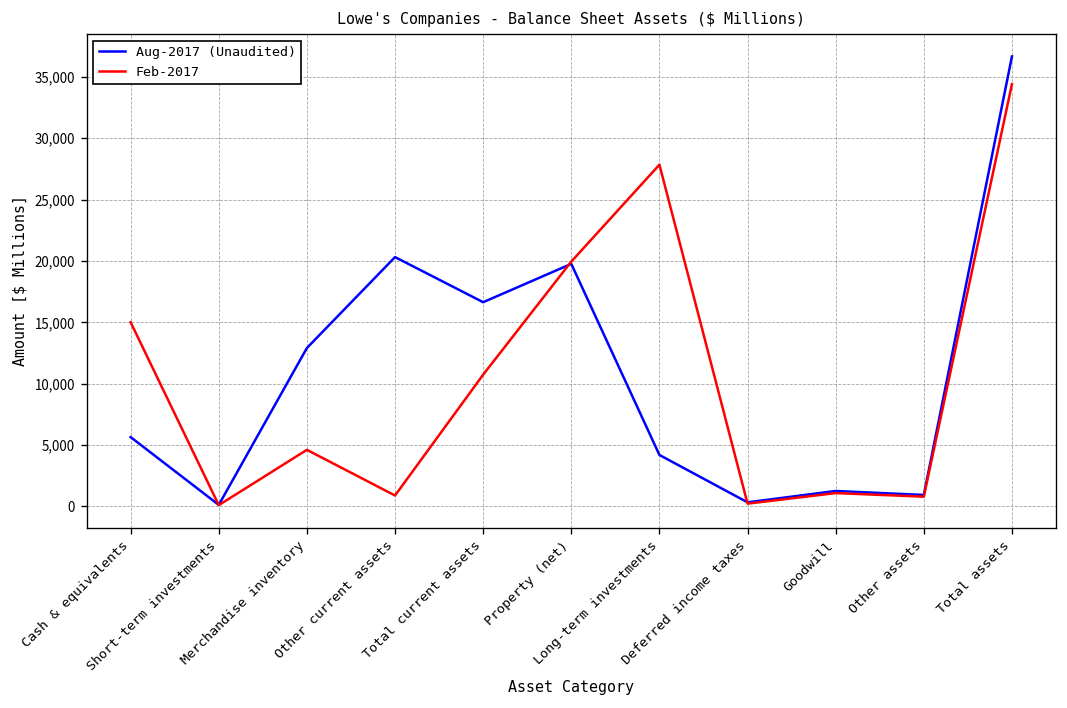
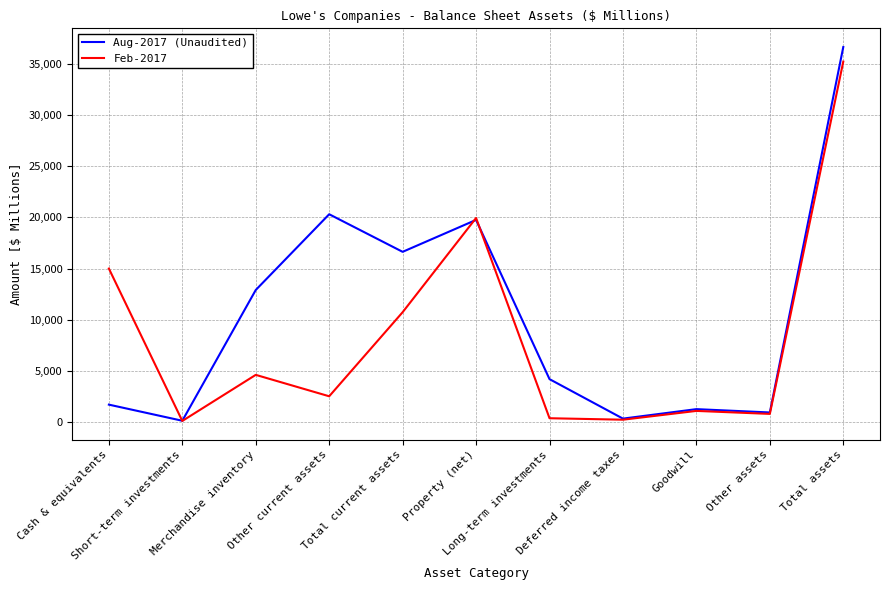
  {
    "Aug-2017 (Unaudited)": {
-     "Cash & equivalents": "5,600",
+     "Cash & equivalents": "1,700",
      "Merchandise inventory": "12,900",
      "Other current assets": "20,300",
      "Total current assets": "16,600",
      "Long-term investments": "4,200",
      "Total assets": "36,700"
    },
    "Feb-2017": {
      "Cash & equivalents": "15,000",
      "Merchandise inventory": "4,600",
-     "Other current assets": "900",
+     "Other current assets": "2,500",
      "Total current assets": "10,700",
-     "Long-term investments": "27,800",
-     "Total assets": "34,400"
+     "Long-term investments": "400",
+     "Total assets": "35,200"
    }
  }
